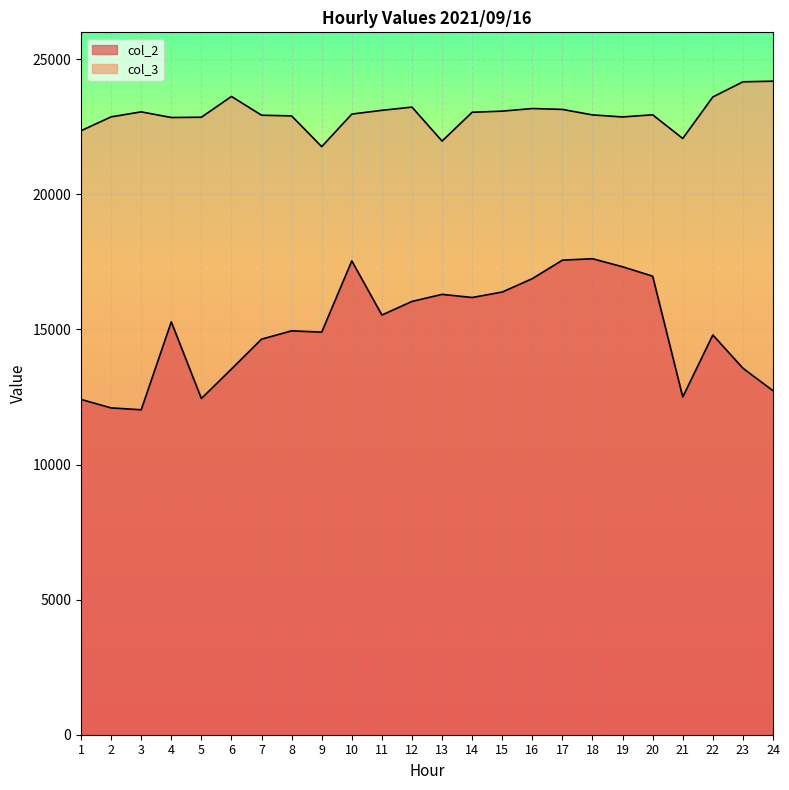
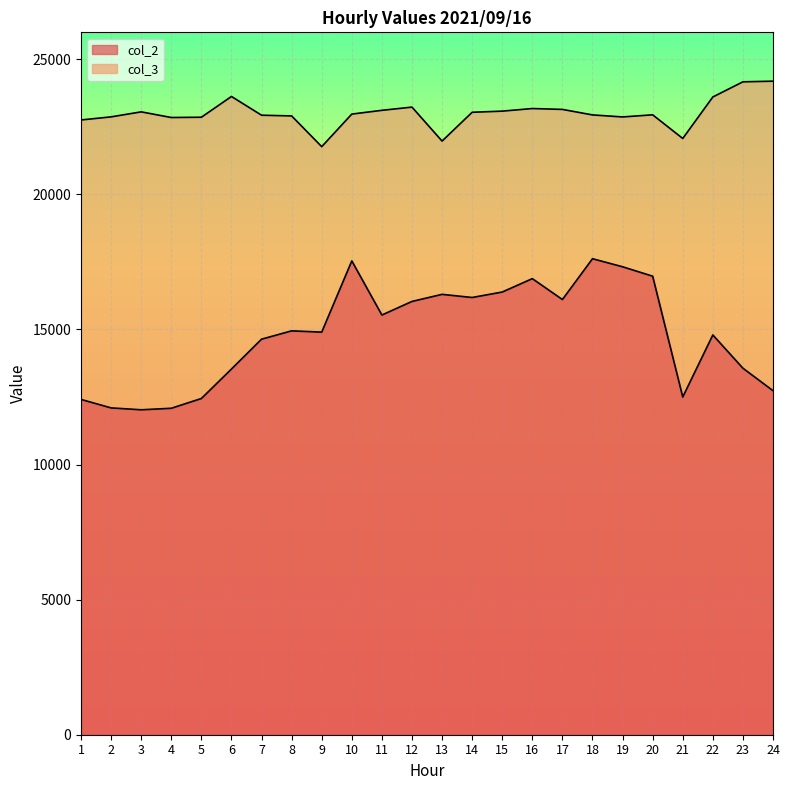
  {
    "col_2": {
      "1": 12400,
      "2": 12100,
      "3": 12000,
-     "4": 15300,
+     "4": 12100,
      "5": 12400,
      "6": 13500,
      "7": 14600,
      "8": 15000,
      "9": 14900,
      "10": 17500,
      "11": 15500,
      "12": 16000,
      "13": 16300,
      "14": 16200,
      "15": 16400,
      "16": 16900,
-     "17": 17600,
+     "17": 16100,
      "18": 17600,
      "19": 17300,
      "20": 17000,
      "21": 12500,
      "22": 14800,
      "23": 13600,
      "24": 12700
    },
    "col_3": {
-     "1": 22400,
+     "1": 22800,
      "2": 22900,
      "3": 23100,
      "4": 22800,
      "5": 22900,
      "6": 23600,
      "7": 22900,
      "8": 22900,
      "9": 21800,
      "10": 23000,
      "11": 23100,
      "12": 23200,
      "13": 22000,
      "14": 23000,
      "15": 23100,
      "16": 23200,
      "17": 23100,
      "18": 22900,
      "19": 22900,
      "20": 22900,
      "21": 22100,
      "22": 23600,
      "23": 24200,
      "24": 24200
    }
  }
